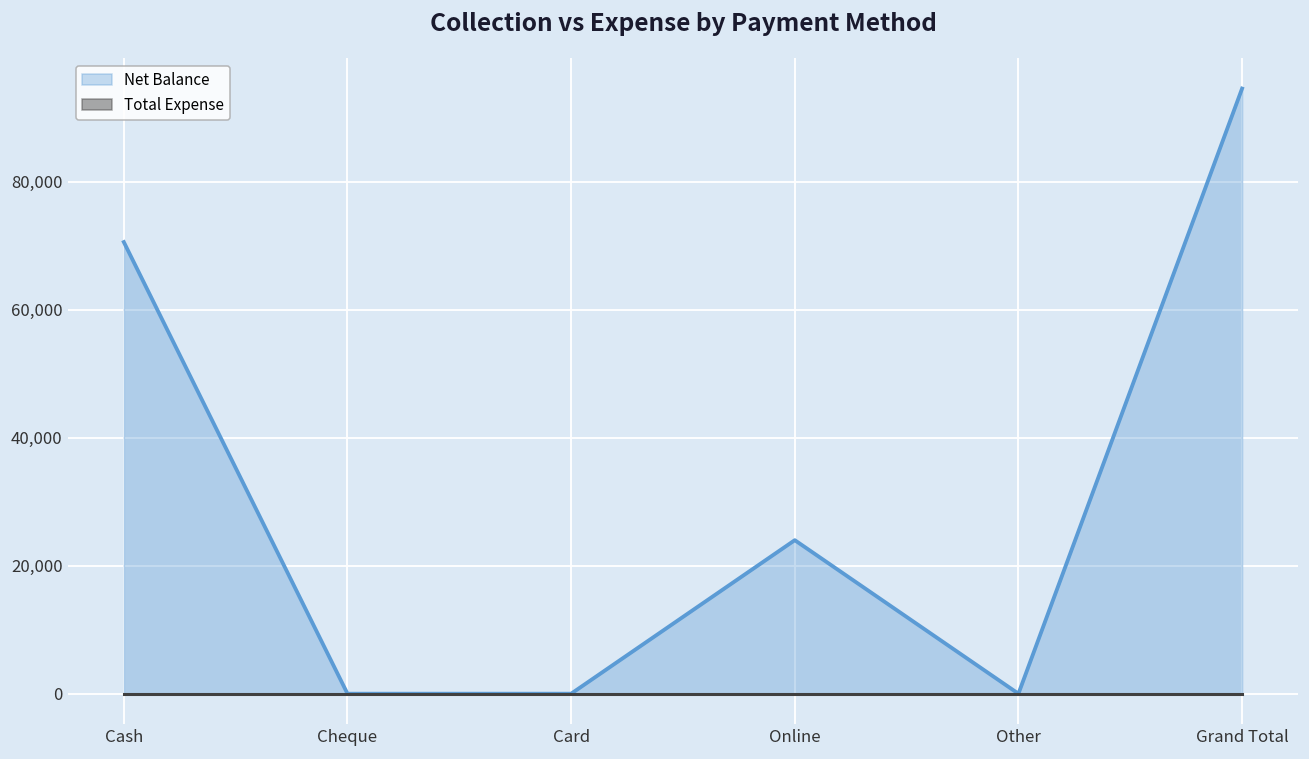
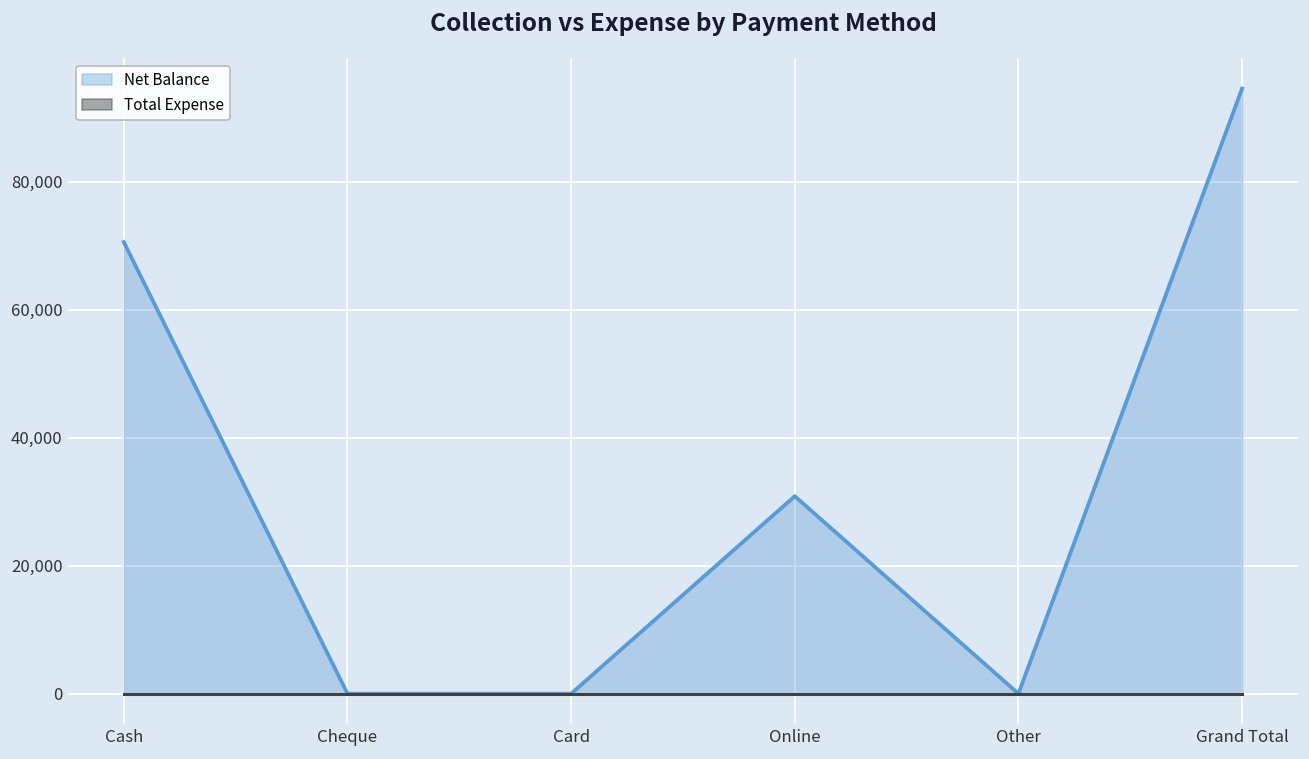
  {
    "Net Balance": {
      "Cash": "71,000",
-     "Online": "24,000",
+     "Online": "31,000",
      "Grand Total": "95,000"
    },
    "Total Expense": {
      "Cash": "0",
      "Online": "0",
      "Grand Total": "0"
    }
  }
